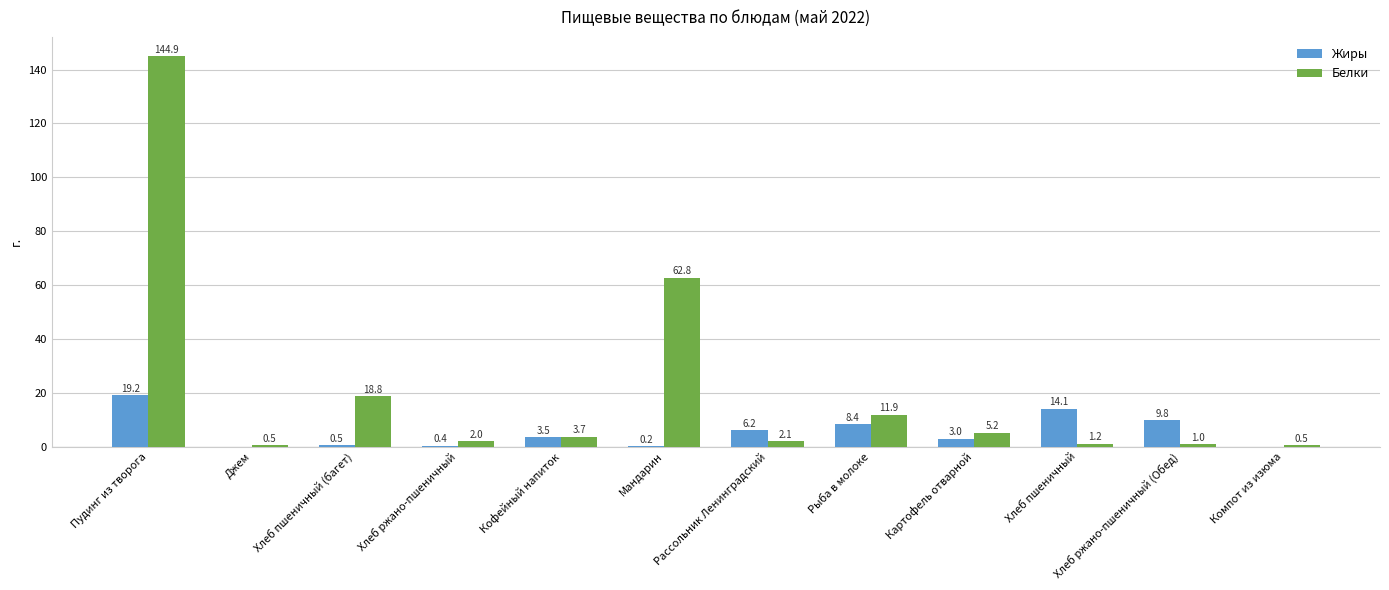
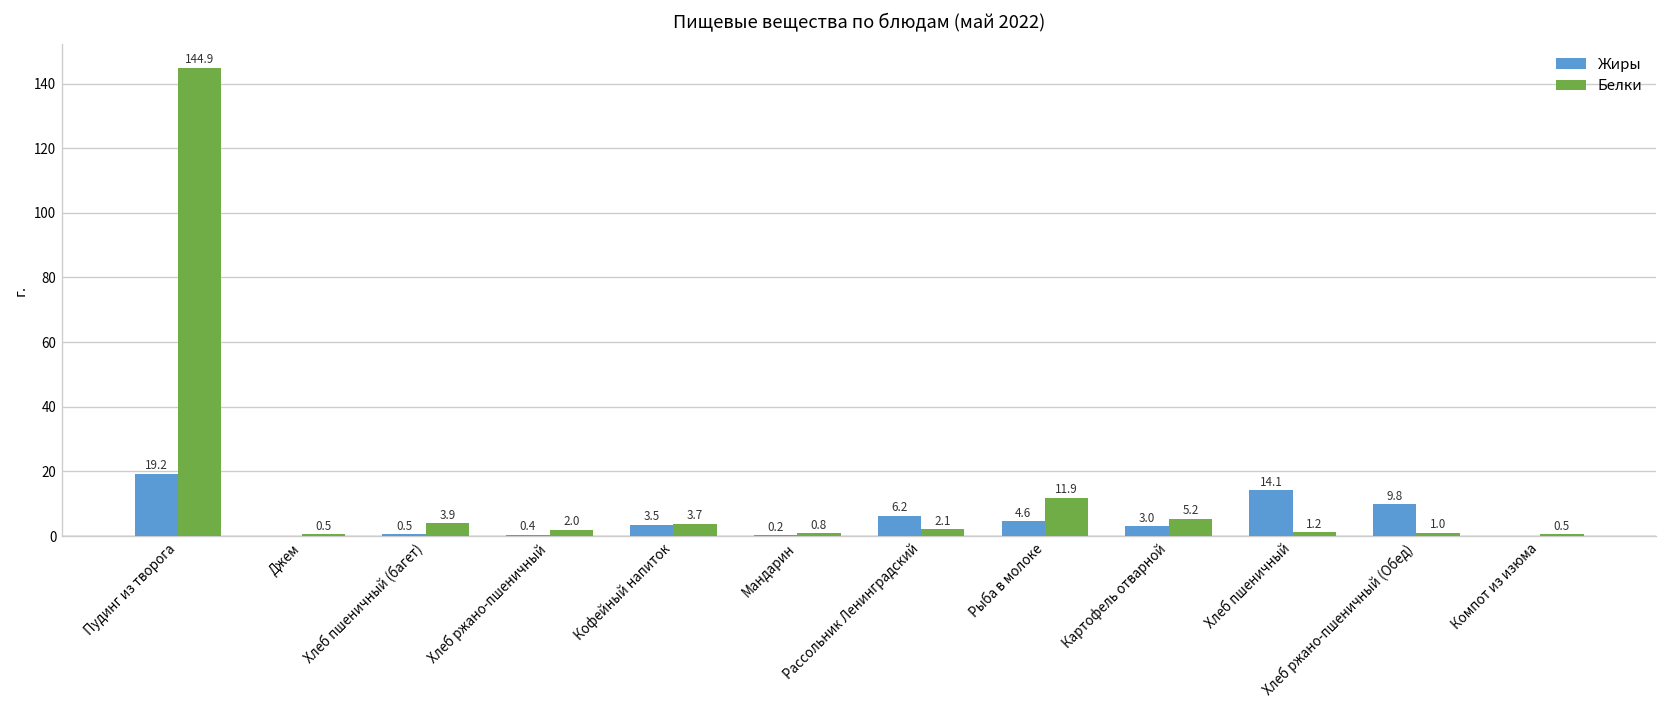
  {
    "Жиры": {
      "Пудинг из творога": 19.2,
      "Хлеб пшеничный (багет)": 0.5,
      "Хлеб ржано-пшеничный": 0.4,
      "Кофейный напиток": 3.5,
      "Мандарин": 0.2,
      "Рассольник Ленинградский": 6.2,
-     "Рыба в молоке": 8.4,
+     "Рыба в молоке": 4.6,
      "Картофель отварной": 3.0,
      "Хлеб пшеничный": 14.1,
      "Хлеб ржано-пшеничный (Обед)": 9.8
    },
    "Белки": {
      "Пудинг из творога": 144.9,
      "Джем": 0.5,
-     "Хлеб пшеничный (багет)": 18.8,
+     "Хлеб пшеничный (багет)": 3.9,
      "Хлеб ржано-пшеничный": 2.0,
      "Кофейный напиток": 3.7,
-     "Мандарин": 62.8,
+     "Мандарин": 0.8,
      "Рассольник Ленинградский": 2.1,
      "Рыба в молоке": 11.9,
      "Картофель отварной": 5.2,
      "Хлеб пшеничный": 1.2,
      "Хлеб ржано-пшеничный (Обед)": 1.0,
      "Компот из изюма": 0.5
    }
  }
